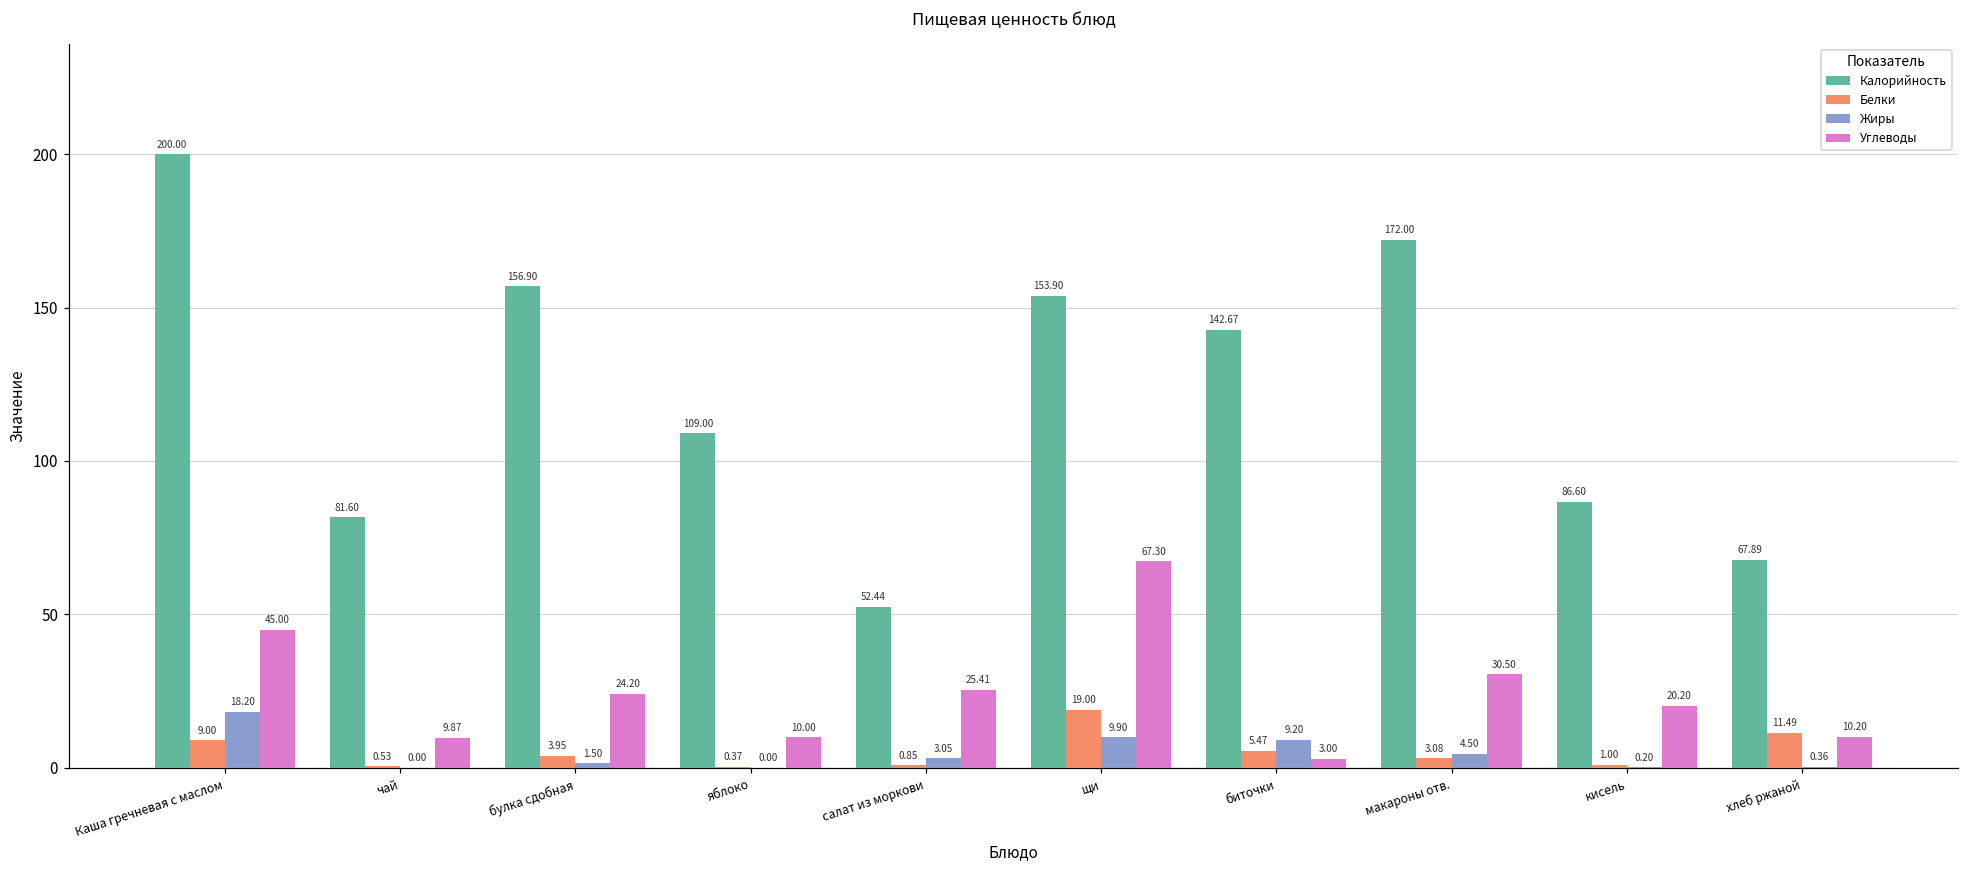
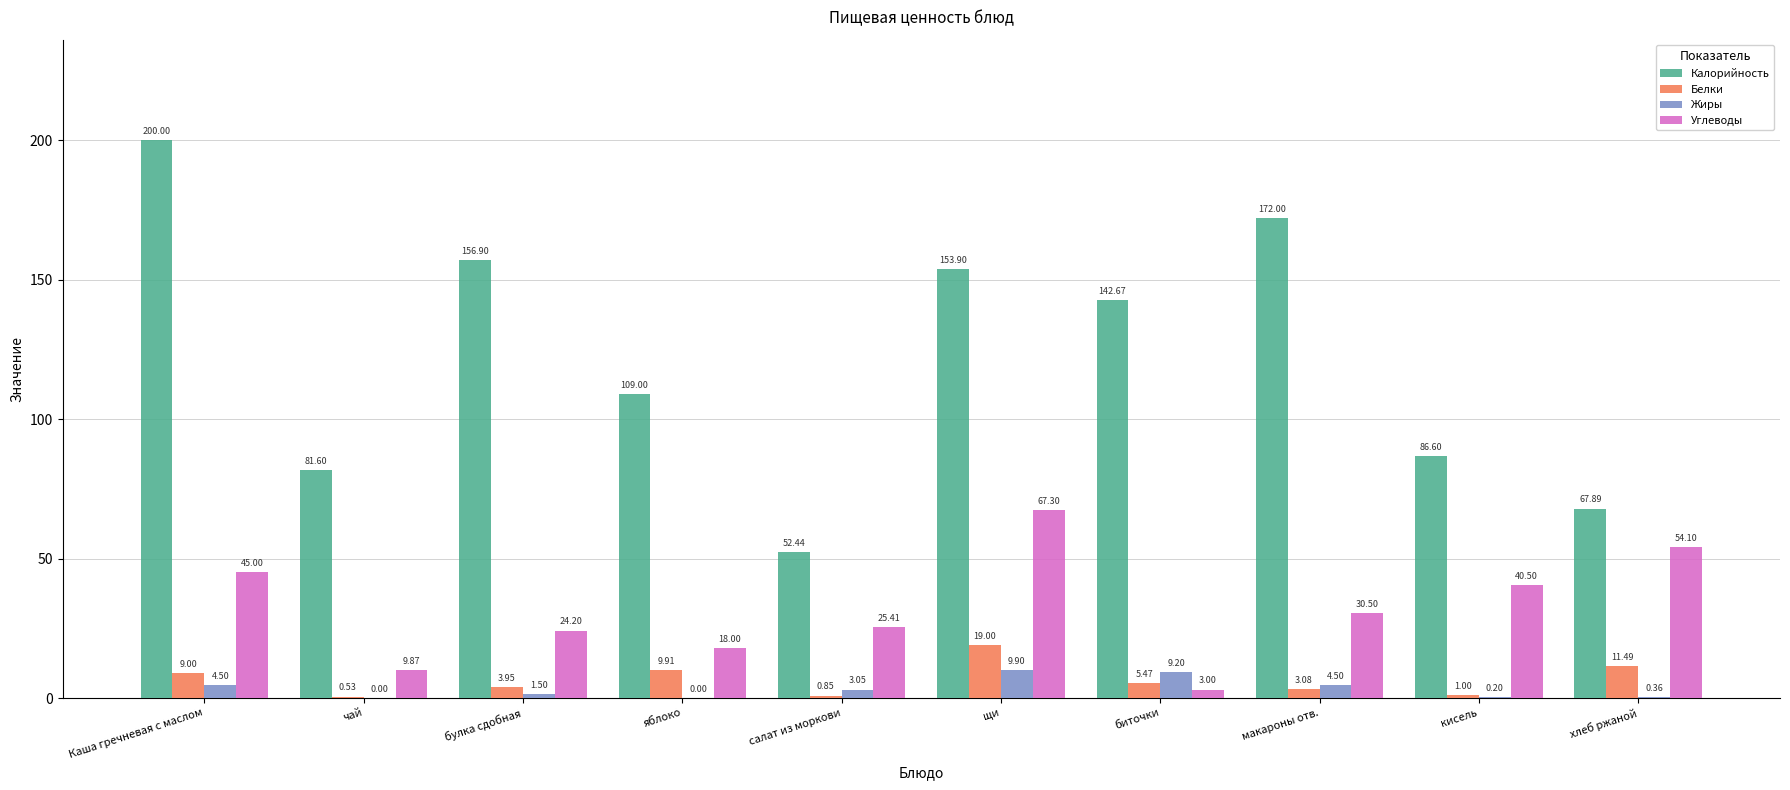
  {
    "Калорийность": {
      "Каша гречневая с маслом": 200.00,
      "чай": 81.60,
      "булка сдобная": 156.90,
      "яблоко": 109.00,
      "салат из моркови": 52.44,
      "щи": 153.90,
      "биточки": 142.67,
      "макароны отв.": 172.00,
      "кисель": 86.60,
      "хлеб ржаной": 67.89
    },
    "Белки": {
      "Каша гречневая с маслом": 9.00,
      "чай": 0.53,
      "булка сдобная": 3.95,
-     "яблоко": 0.37,
+     "яблоко": 9.91,
      "салат из моркови": 0.85,
      "щи": 19.00,
      "биточки": 5.47,
      "макароны отв.": 3.08,
      "кисель": 1.00,
      "хлеб ржаной": 11.49
    },
    "Жиры": {
-     "Каша гречневая с маслом": 18.20,
+     "Каша гречневая с маслом": 4.50,
      "чай": 0.00,
      "булка сдобная": 1.50,
      "яблоко": 0.00,
      "салат из моркови": 3.05,
      "щи": 9.90,
      "биточки": 9.20,
      "макароны отв.": 4.50,
      "кисель": 0.20,
      "хлеб ржаной": 0.36
    },
    "Углеводы": {
      "Каша гречневая с маслом": 45.00,
      "чай": 9.87,
      "булка сдобная": 24.20,
-     "яблоко": 10.00,
+     "яблоко": 18.00,
      "салат из моркови": 25.41,
      "щи": 67.30,
      "биточки": 3.00,
      "макароны отв.": 30.50,
-     "кисель": 20.20,
-     "хлеб ржаной": 10.20
+     "кисель": 40.50,
+     "хлеб ржаной": 54.10
    }
  }
